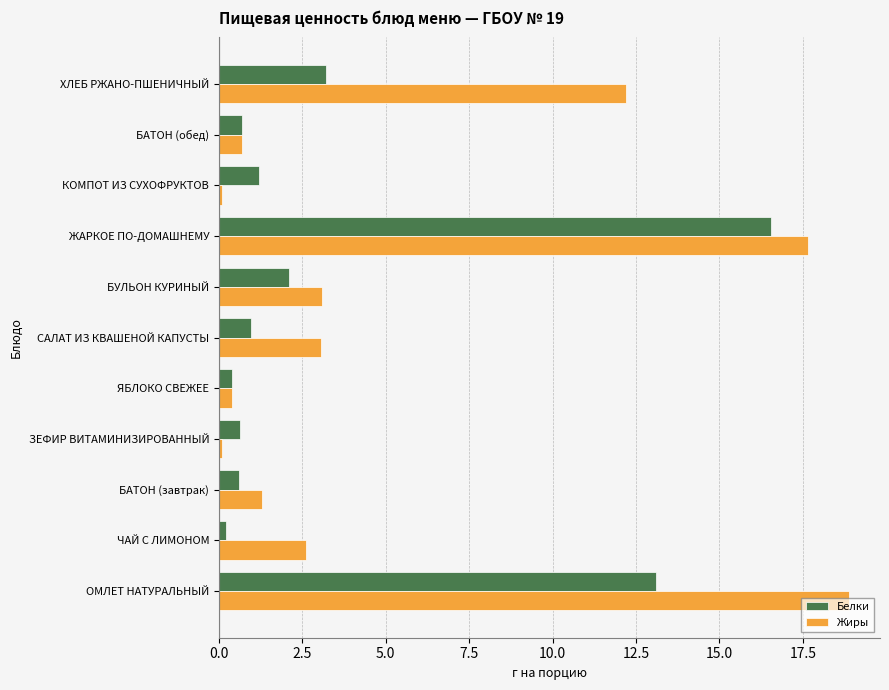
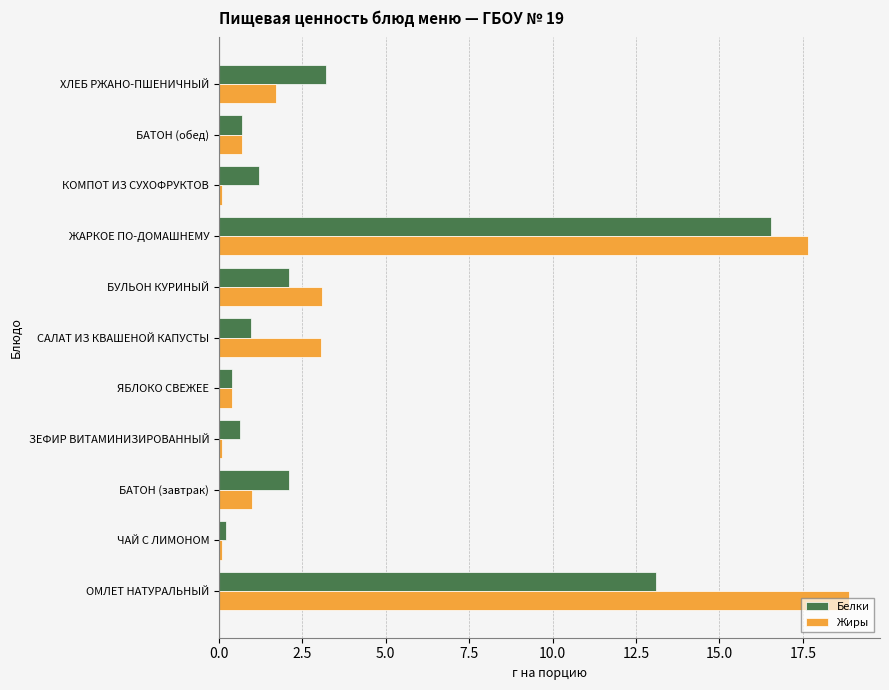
  {
    "Белки": {
      "ХЛЕБ РЖАНО-ПШЕНИЧНЫЙ": 3.2,
      "БАТОН (обед)": 0.7,
      "КОМПОТ ИЗ СУХОФРУКТОВ": 1.2,
      "ЖАРКОЕ ПО-ДОМАШНЕМУ": 16.6,
      "БУЛЬОН КУРИНЫЙ": 2.1,
      "САЛАТ ИЗ КВАШЕНОЙ КАПУСТЫ": 1.0,
      "ЯБЛОКО СВЕЖЕЕ": 0.4,
      "ЗЕФИР ВИТАМИНИЗИРОВАННЫЙ": 0.6,
-     "БАТОН (завтрак)": 0.6,
+     "БАТОН (завтрак)": 2.1,
      "ЧАЙ С ЛИМОНОМ": 0.2,
      "ОМЛЕТ НАТУРАЛЬНЫЙ": 13.1
    },
    "Жиры": {
-     "ХЛЕБ РЖАНО-ПШЕНИЧНЫЙ": 12.2,
+     "ХЛЕБ РЖАНО-ПШЕНИЧНЫЙ": 1.7,
      "БАТОН (обед)": 0.7,
      "КОМПОТ ИЗ СУХОФРУКТОВ": 0.1,
      "ЖАРКОЕ ПО-ДОМАШНЕМУ": 17.7,
      "БУЛЬОН КУРИНЫЙ": 3.1,
      "САЛАТ ИЗ КВАШЕНОЙ КАПУСТЫ": 3.1,
      "ЯБЛОКО СВЕЖЕЕ": 0.4,
      "ЗЕФИР ВИТАМИНИЗИРОВАННЫЙ": 0.1,
-     "БАТОН (завтрак)": 1.3,
-     "ЧАЙ С ЛИМОНОМ": 2.6
+     "БАТОН (завтрак)": 1.0,
+     "ЧАЙ С ЛИМОНОМ": 0.1
    }
  }
